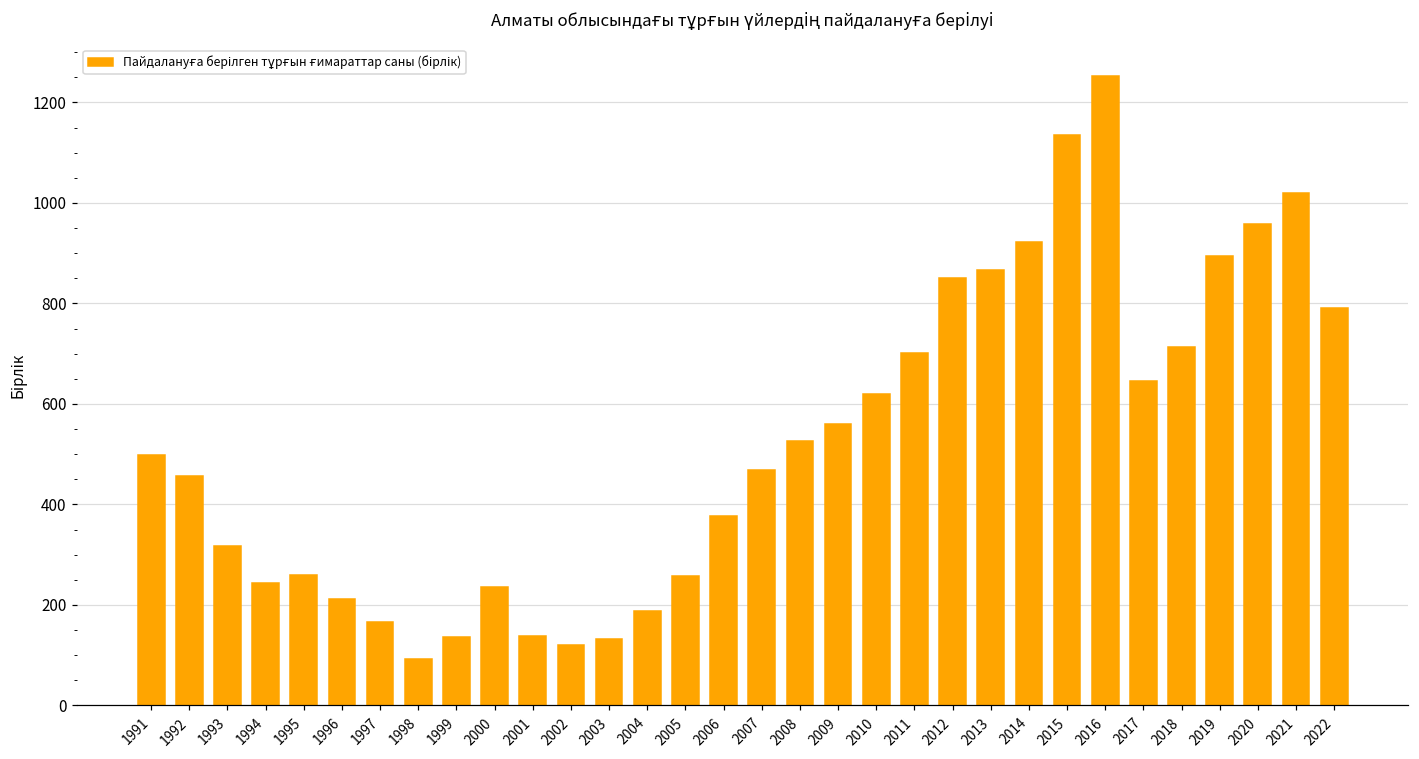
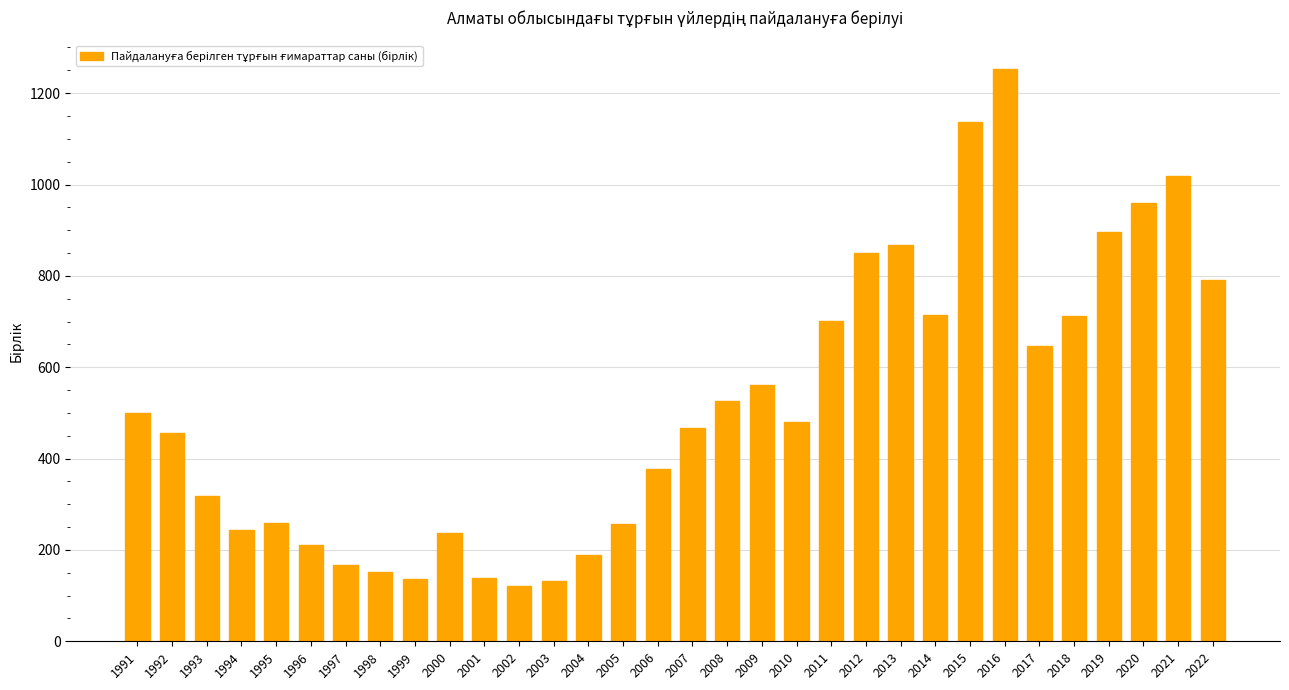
  {
    "1991": 500,
    "1992": 460,
    "1993": 320,
    "1994": 240,
    "1995": 260,
    "1996": 210,
    "1997": 170,
-   "1998": 90,
+   "1998": 150,
    "1999": 140,
    "2000": 240,
    "2001": 140,
    "2002": 120,
    "2003": 130,
    "2004": 190,
    "2005": 260,
    "2006": 380,
    "2007": 470,
    "2008": 530,
    "2009": 560,
-   "2010": 620,
+   "2010": 480,
    "2011": 700,
    "2012": 850,
    "2013": 870,
-   "2014": 920,
+   "2014": 710,
    "2015": 1140,
    "2016": 1250,
    "2017": 650,
    "2018": 710,
    "2019": 900,
    "2020": 960,
    "2021": 1020,
    "2022": 790
  }
